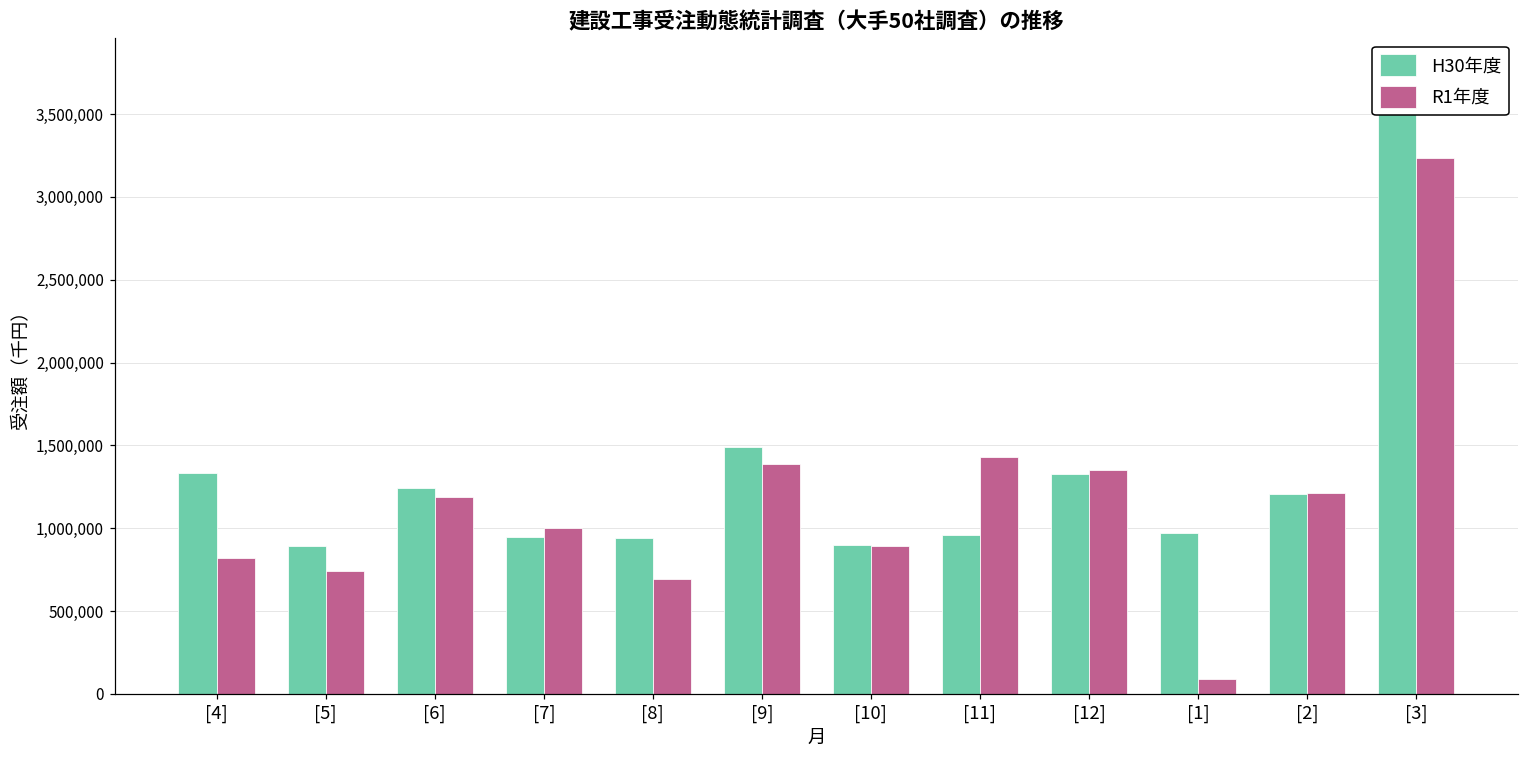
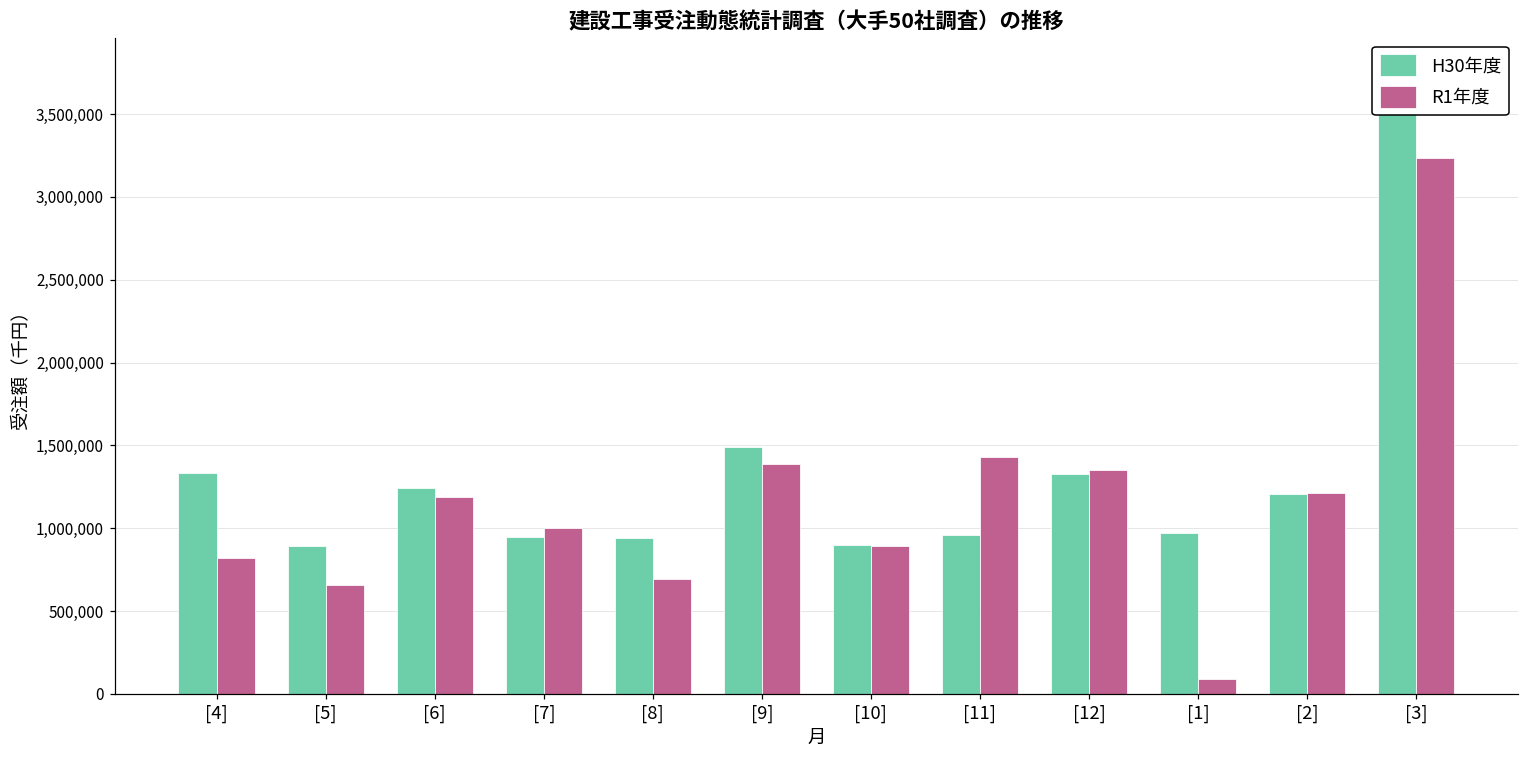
  {
    "H30年度": {
      "[4]": "1,330,000",
      "[5]": "890,000",
      "[6]": "1,240,000",
      "[7]": "940,000",
      "[8]": "940,000",
      "[9]": "1,490,000",
      "[10]": "900,000",
      "[11]": "960,000",
      "[12]": "1,330,000",
      "[1]": "970,000",
      "[2]": "1,210,000"
    },
    "R1年度": {
      "[4]": "820,000",
-     "[5]": "740,000",
+     "[5]": "650,000",
      "[6]": "1,190,000",
      "[7]": "1,000,000",
      "[8]": "700,000",
      "[9]": "1,390,000",
      "[10]": "890,000",
      "[11]": "1,430,000",
      "[12]": "1,350,000",
      "[1]": "90,000",
      "[2]": "1,210,000",
      "[3]": "3,240,000"
    }
  }
